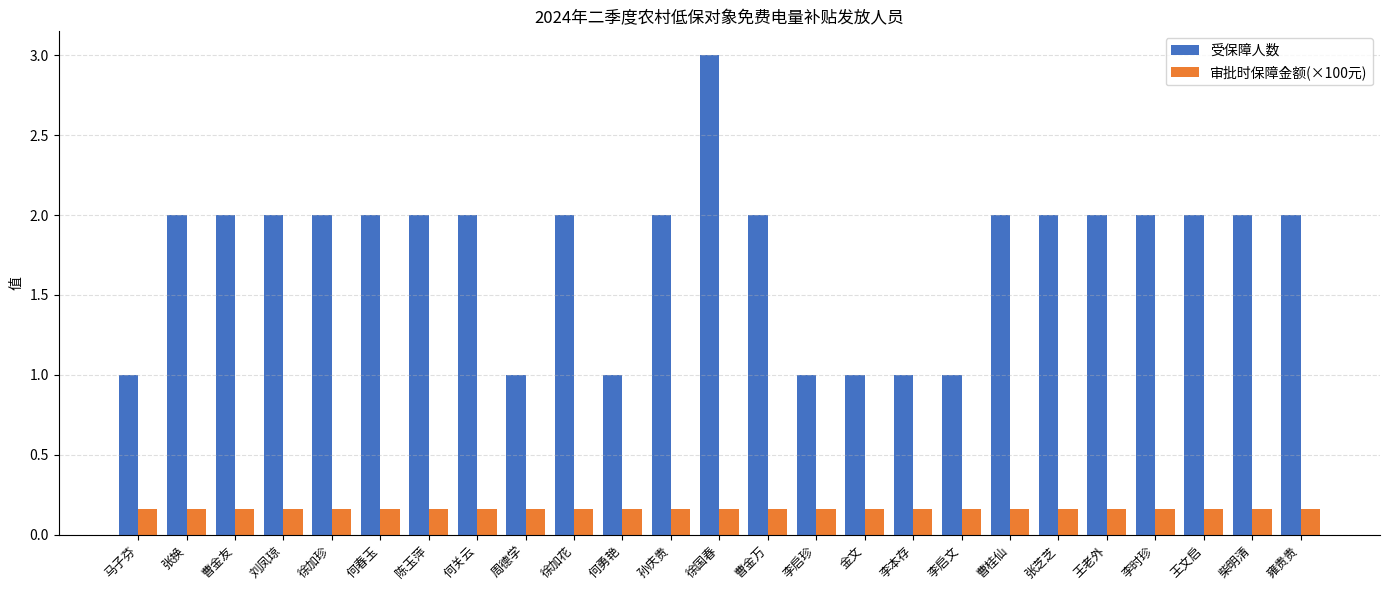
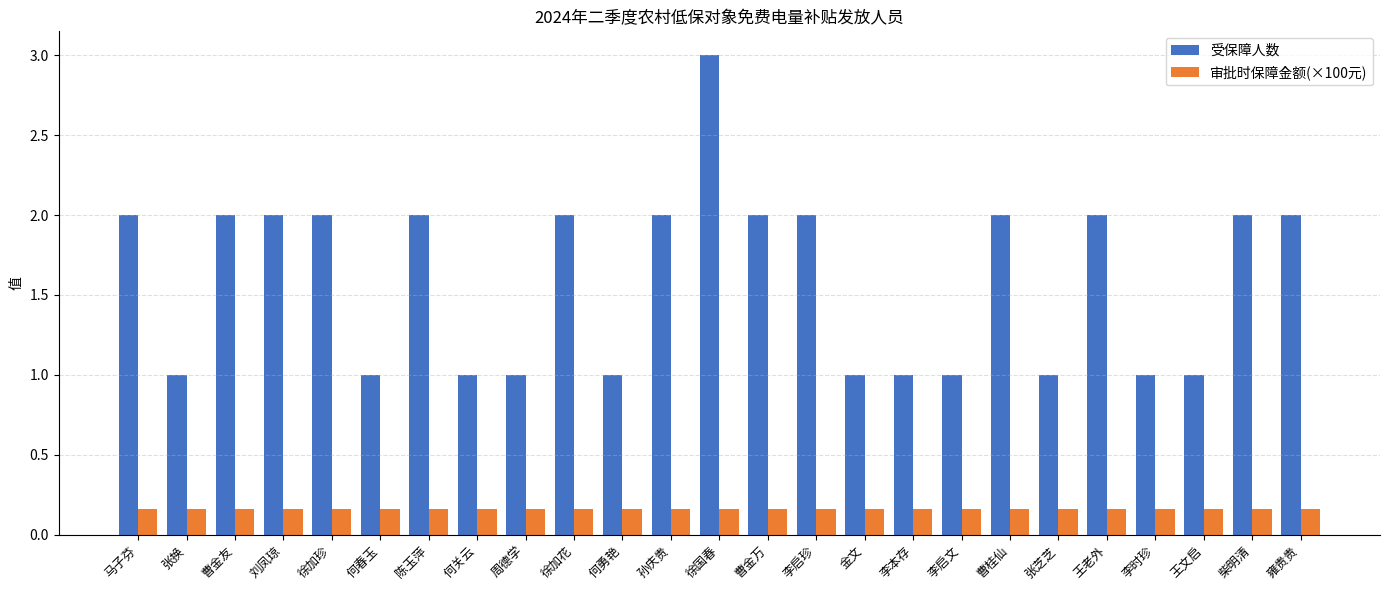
  {
    "受保障人数": {
-     "马子芬": 1,
-     "张换": 2,
+     "马子芬": 2,
+     "张换": 1,
      "曹金友": 2,
      "刘凤琼": 2,
      "徐加珍": 2,
-     "何春玉": 2,
+     "何春玉": 1,
      "陈玉萍": 2,
-     "何关云": 2,
+     "何关云": 1,
      "周德学": 1,
      "徐加花": 2,
      "何勇艳": 1,
      "孙庆贵": 2,
      "徐国春": 3,
      "曹金万": 2,
-     "李启珍": 1,
+     "李启珍": 2,
      "金文": 1,
      "李本存": 1,
      "李启文": 1,
      "曹桂仙": 2,
-     "张芝芝": 2,
+     "张芝芝": 1,
      "王老外": 2,
-     "李时珍": 2,
-     "王文启": 2,
+     "李时珍": 1,
+     "王文启": 1,
      "柴明清": 2,
      "雍贵贵": 2
    },
    "审批时保障金额(×100元)": {
      "马子芬": 0.16,
      "张换": 0.16,
      "曹金友": 0.16,
      "刘凤琼": 0.16,
      "徐加珍": 0.16,
      "何春玉": 0.16,
      "陈玉萍": 0.16,
      "何关云": 0.16,
      "周德学": 0.16,
      "徐加花": 0.16,
      "何勇艳": 0.16,
      "孙庆贵": 0.16,
      "徐国春": 0.16,
      "曹金万": 0.16,
      "李启珍": 0.16,
      "金文": 0.16,
      "李本存": 0.16,
      "李启文": 0.16,
      "曹桂仙": 0.16,
      "张芝芝": 0.16,
      "王老外": 0.16,
      "李时珍": 0.16,
      "王文启": 0.16,
      "柴明清": 0.16,
      "雍贵贵": 0.16
    }
  }
